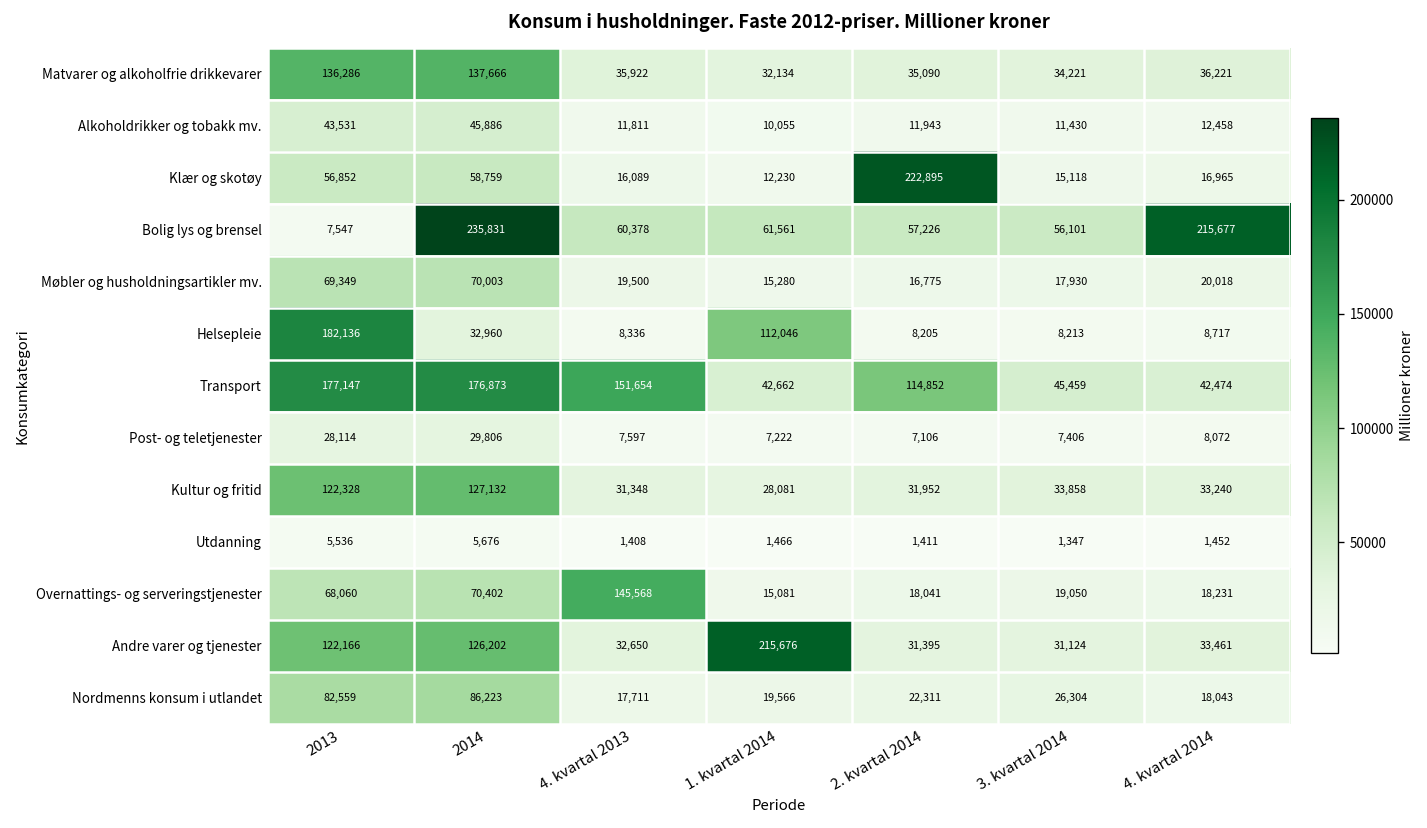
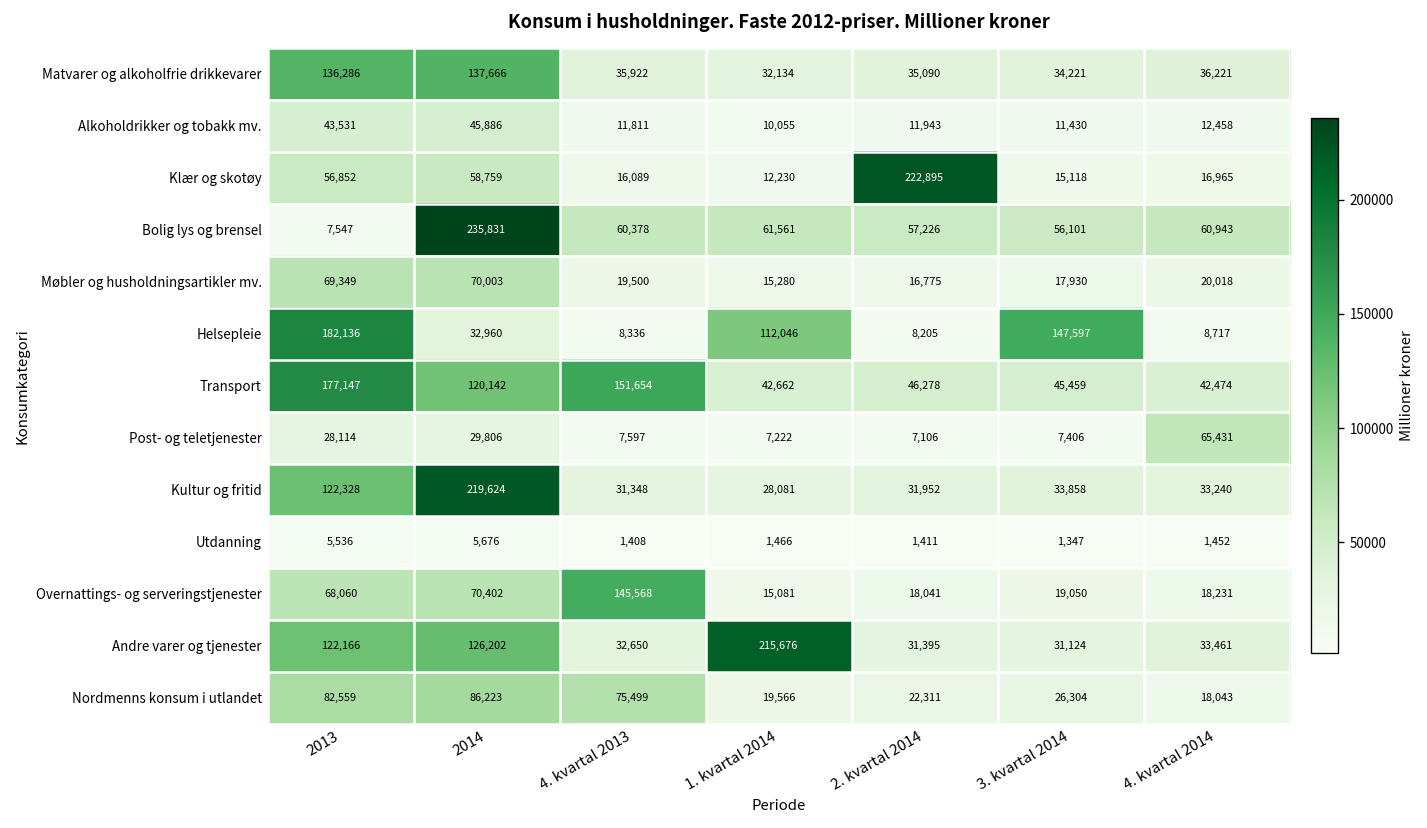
  {
    "Matvarer og alkoholfrie drikkevarer": {
      "2013": "136,286",
      "2014": "137,666",
      "4. kvartal 2013": "35,922",
      "1. kvartal 2014": "32,134",
      "2. kvartal 2014": "35,090",
      "3. kvartal 2014": "34,221",
      "4. kvartal 2014": "36,221"
    },
    "Alkoholdrikker og tobakk mv.": {
      "2013": "43,531",
      "2014": "45,886",
      "4. kvartal 2013": "11,811",
      "1. kvartal 2014": "10,055",
      "2. kvartal 2014": "11,943",
      "3. kvartal 2014": "11,430",
      "4. kvartal 2014": "12,458"
    },
    "Klær og skotøy": {
      "2013": "56,852",
      "2014": "58,759",
      "4. kvartal 2013": "16,089",
      "1. kvartal 2014": "12,230",
      "2. kvartal 2014": "222,895",
      "3. kvartal 2014": "15,118",
      "4. kvartal 2014": "16,965"
    },
    "Bolig lys og brensel": {
      "2013": "7,547",
      "2014": "235,831",
      "4. kvartal 2013": "60,378",
      "1. kvartal 2014": "61,561",
      "2. kvartal 2014": "57,226",
      "3. kvartal 2014": "56,101",
-     "4. kvartal 2014": "215,677"
+     "4. kvartal 2014": "60,943"
    },
    "Møbler og husholdningsartikler mv.": {
      "2013": "69,349",
      "2014": "70,003",
      "4. kvartal 2013": "19,500",
      "1. kvartal 2014": "15,280",
      "2. kvartal 2014": "16,775",
      "3. kvartal 2014": "17,930",
      "4. kvartal 2014": "20,018"
    },
    "Helsepleie": {
      "2013": "182,136",
      "2014": "32,960",
      "4. kvartal 2013": "8,336",
      "1. kvartal 2014": "112,046",
      "2. kvartal 2014": "8,205",
-     "3. kvartal 2014": "8,213",
+     "3. kvartal 2014": "147,597",
      "4. kvartal 2014": "8,717"
    },
    "Transport": {
      "2013": "177,147",
-     "2014": "176,873",
+     "2014": "120,142",
      "4. kvartal 2013": "151,654",
      "1. kvartal 2014": "42,662",
-     "2. kvartal 2014": "114,852",
+     "2. kvartal 2014": "46,278",
      "3. kvartal 2014": "45,459",
      "4. kvartal 2014": "42,474"
    },
    "Post- og teletjenester": {
      "2013": "28,114",
      "2014": "29,806",
      "4. kvartal 2013": "7,597",
      "1. kvartal 2014": "7,222",
      "2. kvartal 2014": "7,106",
      "3. kvartal 2014": "7,406",
-     "4. kvartal 2014": "8,072"
+     "4. kvartal 2014": "65,431"
    },
    "Kultur og fritid": {
      "2013": "122,328",
-     "2014": "127,132",
+     "2014": "219,624",
      "4. kvartal 2013": "31,348",
      "1. kvartal 2014": "28,081",
      "2. kvartal 2014": "31,952",
      "3. kvartal 2014": "33,858",
      "4. kvartal 2014": "33,240"
    },
    "Utdanning": {
      "2013": "5,536",
      "2014": "5,676",
      "4. kvartal 2013": "1,408",
      "1. kvartal 2014": "1,466",
      "2. kvartal 2014": "1,411",
      "3. kvartal 2014": "1,347",
      "4. kvartal 2014": "1,452"
    },
    "Overnattings- og serveringstjenester": {
      "2013": "68,060",
      "2014": "70,402",
      "4. kvartal 2013": "145,568",
      "1. kvartal 2014": "15,081",
      "2. kvartal 2014": "18,041",
      "3. kvartal 2014": "19,050",
      "4. kvartal 2014": "18,231"
    },
    "Andre varer og tjenester": {
      "2013": "122,166",
      "2014": "126,202",
      "4. kvartal 2013": "32,650",
      "1. kvartal 2014": "215,676",
      "2. kvartal 2014": "31,395",
      "3. kvartal 2014": "31,124",
      "4. kvartal 2014": "33,461"
    },
    "Nordmenns konsum i utlandet": {
      "2013": "82,559",
      "2014": "86,223",
-     "4. kvartal 2013": "17,711",
+     "4. kvartal 2013": "75,499",
      "1. kvartal 2014": "19,566",
      "2. kvartal 2014": "22,311",
      "3. kvartal 2014": "26,304",
      "4. kvartal 2014": "18,043"
    }
  }
